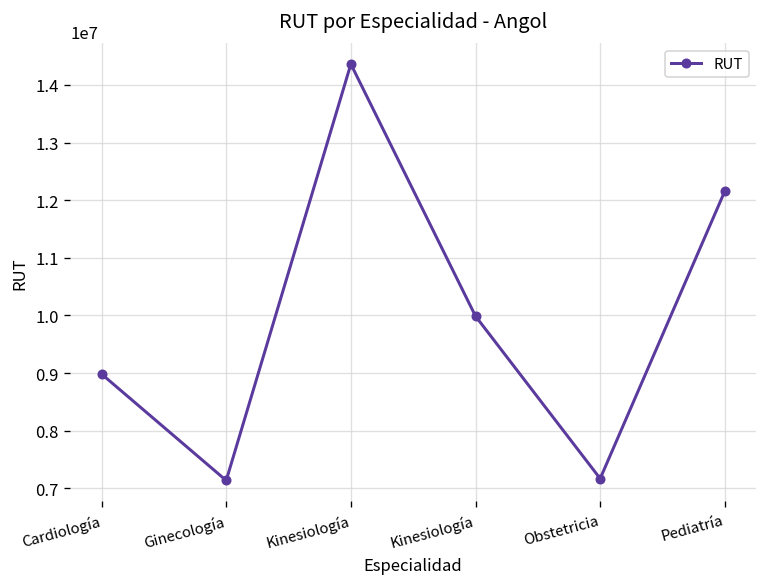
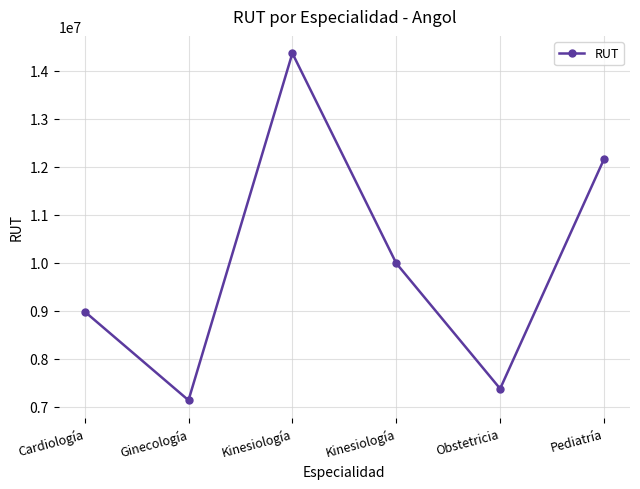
  {
    "Cardiología": 9000000,
    "Ginecología": 7100000,
-   "Obstetricia": 7200000,
+   "Obstetricia": 7400000,
    "Pediatría": 12200000
  }
